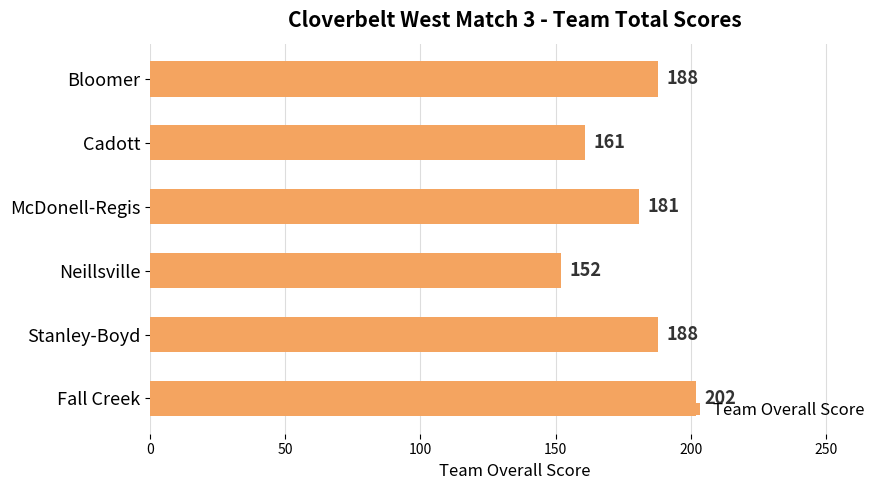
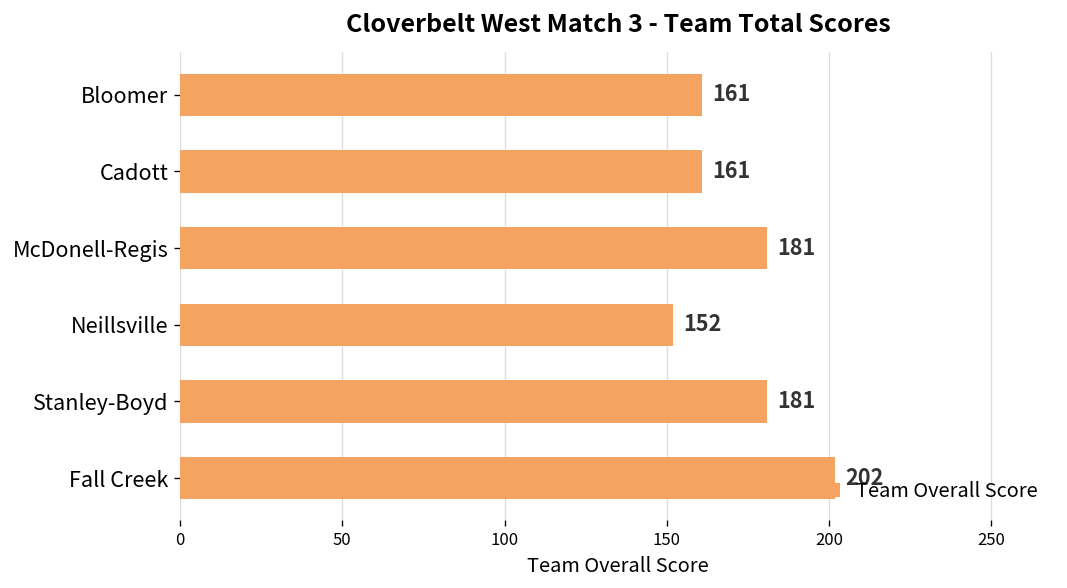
  {
-   "Bloomer": 188,
+   "Bloomer": 161,
    "Cadott": 161,
    "McDonell-Regis": 181,
    "Neillsville": 152,
-   "Stanley-Boyd": 188,
+   "Stanley-Boyd": 181,
    "Fall Creek": 202
  }
